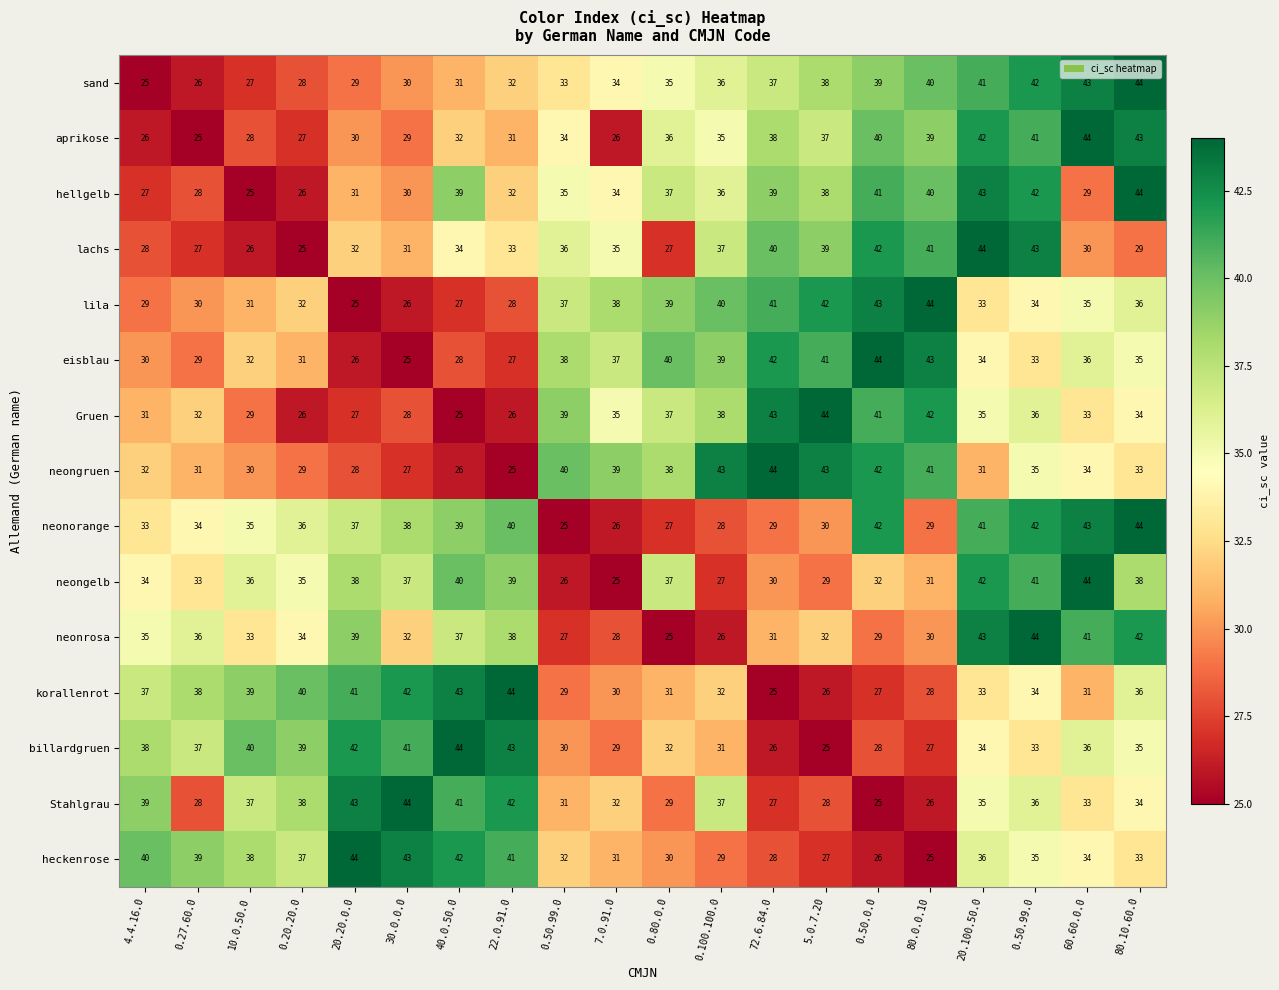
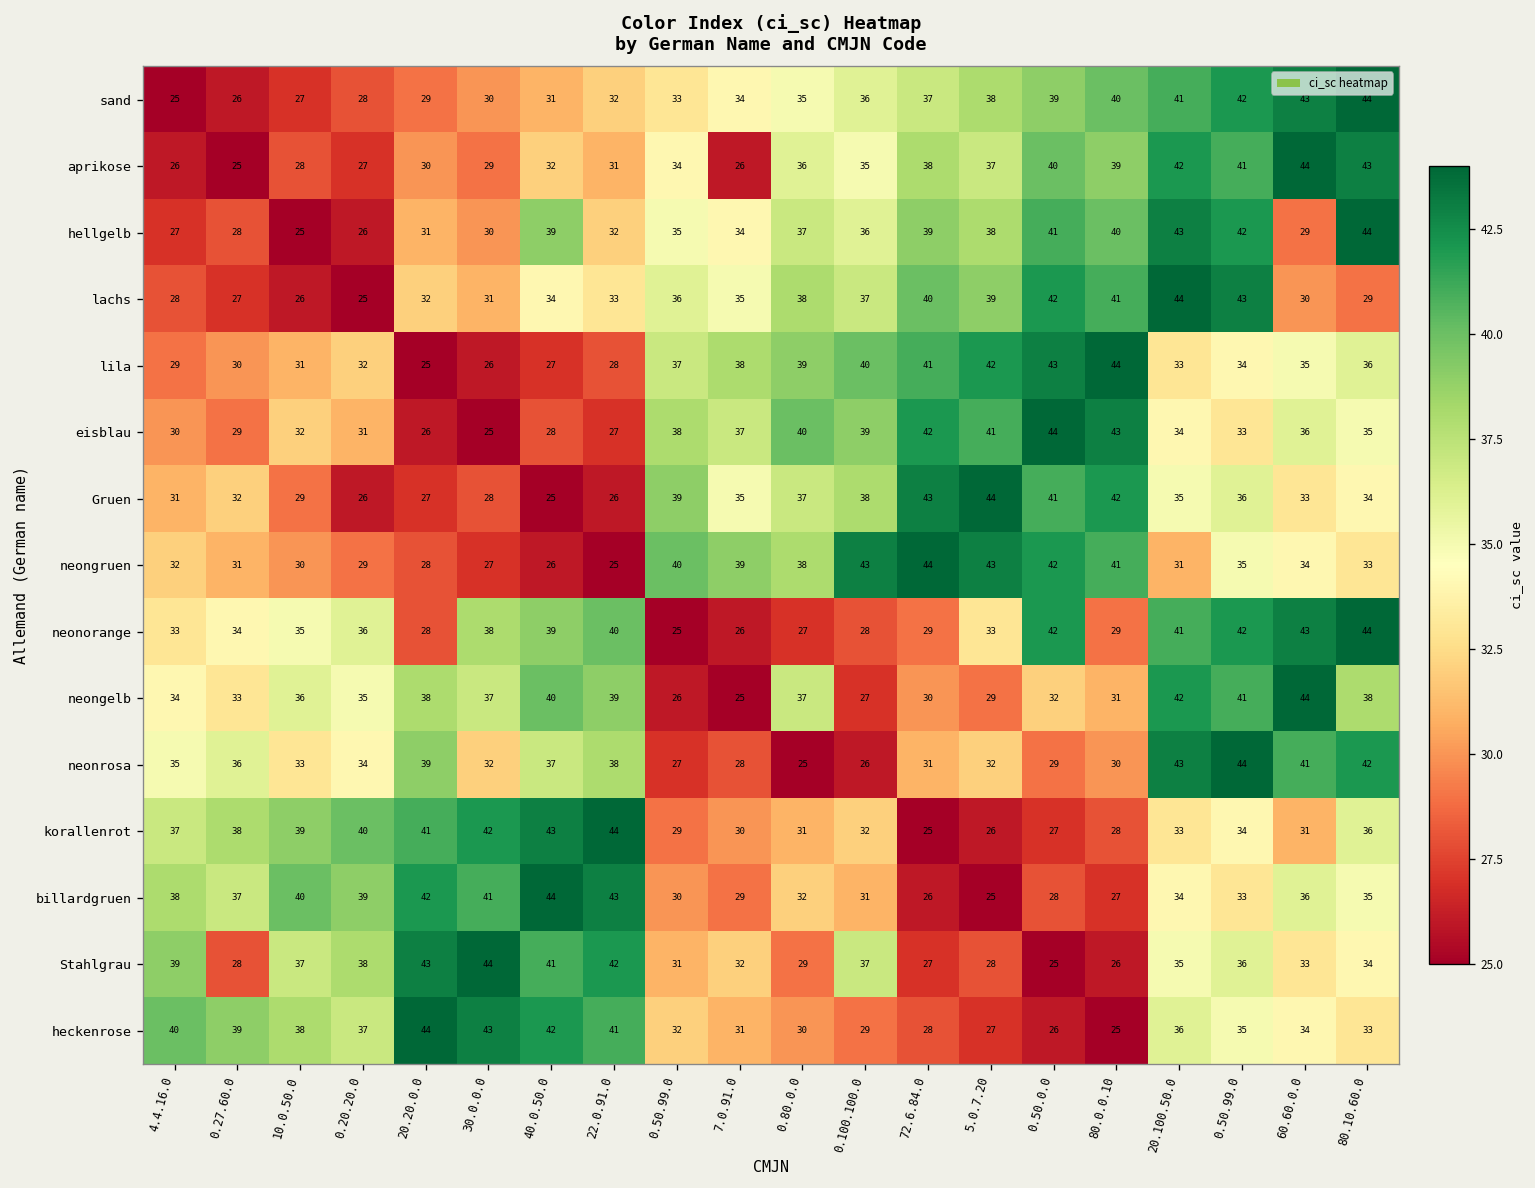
  {
    "lachs": {
      "4.4.16.0": 28,
      "0.27.60.0": 27,
      "10.0.50.0": 26,
      "0.20.20.0": 25,
      "20.20.0.0": 32,
      "30.0.0.0": 31,
      "40.0.50.0": 34,
      "22.0.91.0": 33,
      "7.0.91.0": 35,
-     "0.80.0.0": 27,
+     "0.80.0.0": 38,
      "0.100.100.0": 37,
      "72.6.84.0": 40,
      "5.0.7.20": 39,
      "0.50.0.0": 42,
      "80.0.0.10": 41,
      "20.100.50.0": 44,
      "60.60.0.0": 30,
      "80.10.60.0": 29
    },
    "neonorange": {
      "4.4.16.0": 33,
      "0.27.60.0": 34,
      "10.0.50.0": 35,
      "0.20.20.0": 36,
-     "20.20.0.0": 37,
+     "20.20.0.0": 28,
      "30.0.0.0": 38,
      "40.0.50.0": 39,
      "22.0.91.0": 40,
      "7.0.91.0": 26,
      "0.80.0.0": 27,
      "0.100.100.0": 28,
      "72.6.84.0": 29,
-     "5.0.7.20": 30,
+     "5.0.7.20": 33,
      "0.50.0.0": 42,
      "80.0.0.10": 29,
      "20.100.50.0": 41,
      "60.60.0.0": 43,
      "80.10.60.0": 44
    }
  }
